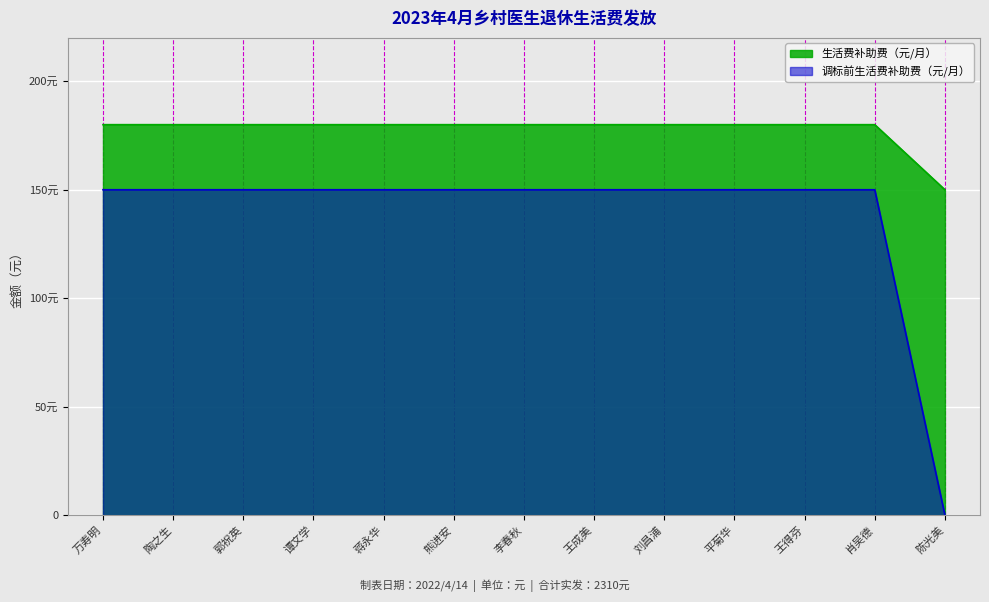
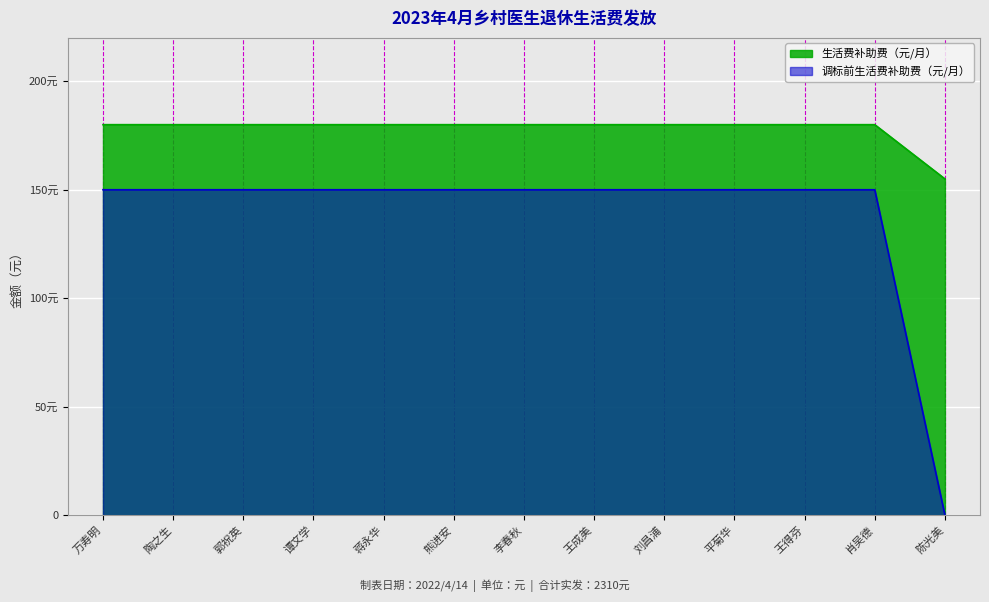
  {
    "生活费补助费（元/月）": {
      "万寿明": "180元",
      "陶之生": "180元",
      "郭祝英": "180元",
      "谭文学": "180元",
      "蒋永华": "180元",
      "熊进安": "180元",
      "李春秋": "180元",
      "王成美": "180元",
      "刘昌浦": "180元",
      "平菊华": "180元",
      "王得芬": "180元",
      "肖吴德": "180元",
-     "陈光美": "150元"
+     "陈光美": "155元"
    },
    "调标前生活费补助费（元/月）": {
      "万寿明": "150元",
      "陶之生": "150元",
      "郭祝英": "150元",
      "谭文学": "150元",
      "蒋永华": "150元",
      "熊进安": "150元",
      "李春秋": "150元",
      "王成美": "150元",
      "刘昌浦": "150元",
      "平菊华": "150元",
      "王得芬": "150元",
      "肖吴德": "150元",
      "陈光美": "0元"
    }
  }
